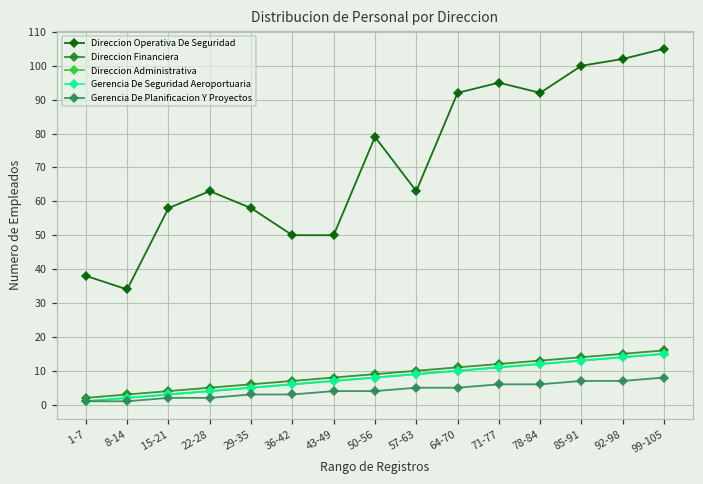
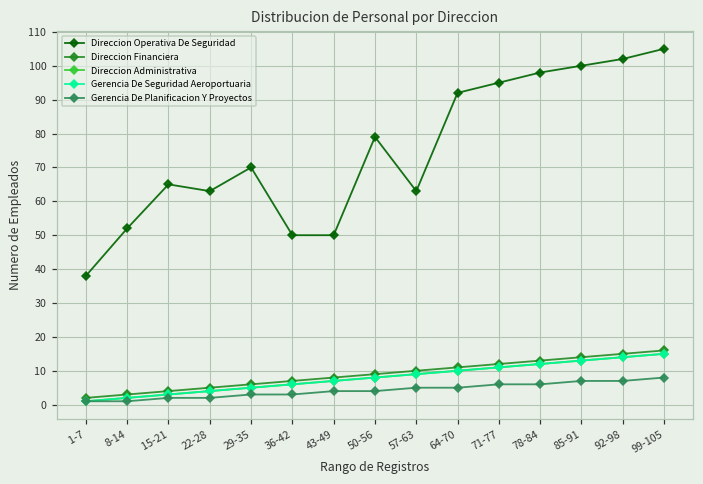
  {
    "Direccion Operativa De Seguridad": {
      "1-7": 38,
-     "8-14": 34,
-     "15-21": 58,
+     "8-14": 52,
+     "15-21": 65,
      "22-28": 63,
-     "29-35": 58,
+     "29-35": 70,
      "36-42": 50,
      "43-49": 50,
      "50-56": 79,
      "57-63": 63,
      "64-70": 92,
      "71-77": 95,
-     "78-84": 92,
+     "78-84": 98,
      "85-91": 100,
      "92-98": 102,
      "99-105": 105
    },
    "Gerencia De Seguridad Aeroportuaria": {
      "8-14": 2,
      "15-21": 3,
      "22-28": 4,
      "29-35": 5,
      "36-42": 6,
      "43-49": 7,
      "50-56": 8,
      "57-63": 9,
      "64-70": 10,
      "71-77": 11,
      "78-84": 12,
      "85-91": 13,
      "92-98": 14,
      "99-105": 15
    }
  }
